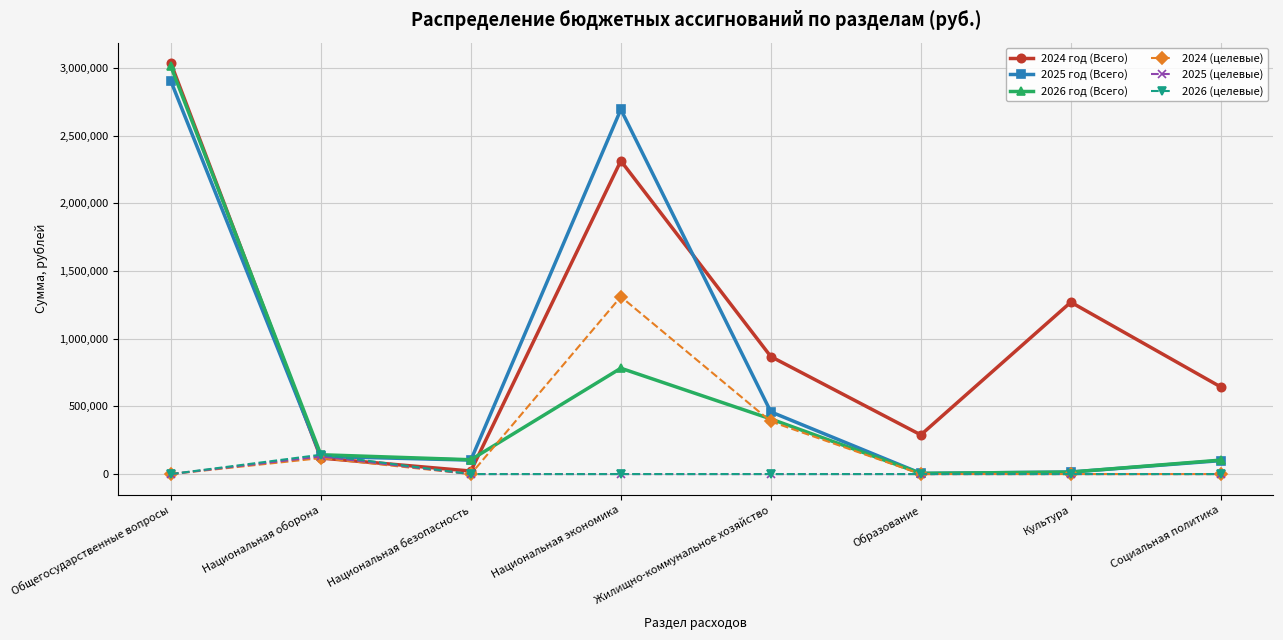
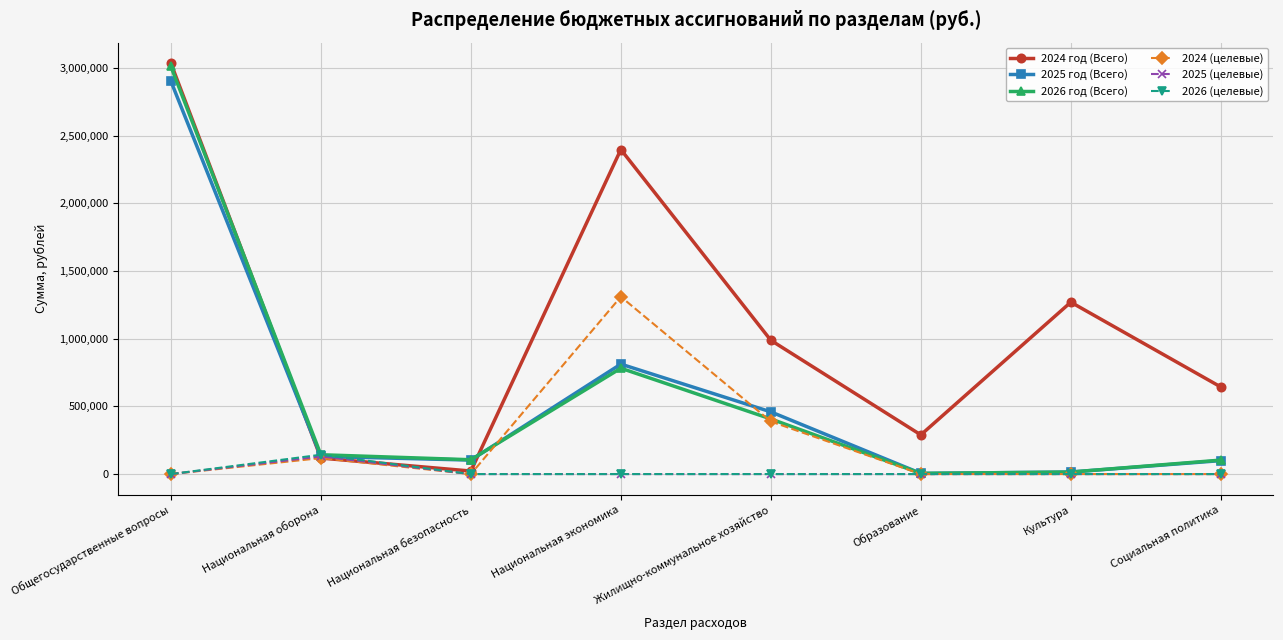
  {
    "2024 год (Всего)": {
      "Общегосударственные вопросы": "3,040,000",
      "Национальная безопасность": "20,000",
-     "Национальная экономика": "2,310,000",
-     "Жилищно-коммунальное хозяйство": "870,000",
+     "Национальная экономика": "2,400,000",
+     "Жилищно-коммунальное хозяйство": "990,000",
      "Образование": "290,000",
      "Культура": "1,270,000",
      "Социальная политика": "640,000"
    },
    "2025 год (Всего)": {
      "Общегосударственные вопросы": "2,900,000",
-     "Национальная экономика": "2,690,000",
+     "Национальная экономика": "810,000",
      "Жилищно-коммунальное хозяйство": "460,000"
    },
    "2024 (целевые)": {
      "Национальная экономика": "1,310,000"
    }
  }
